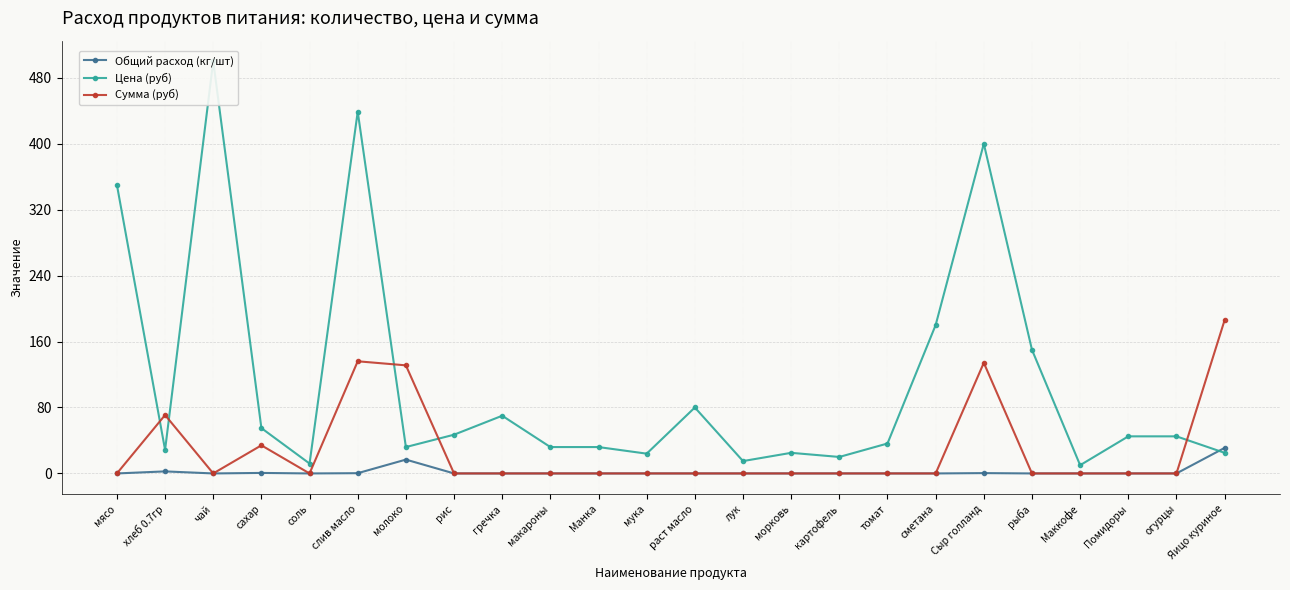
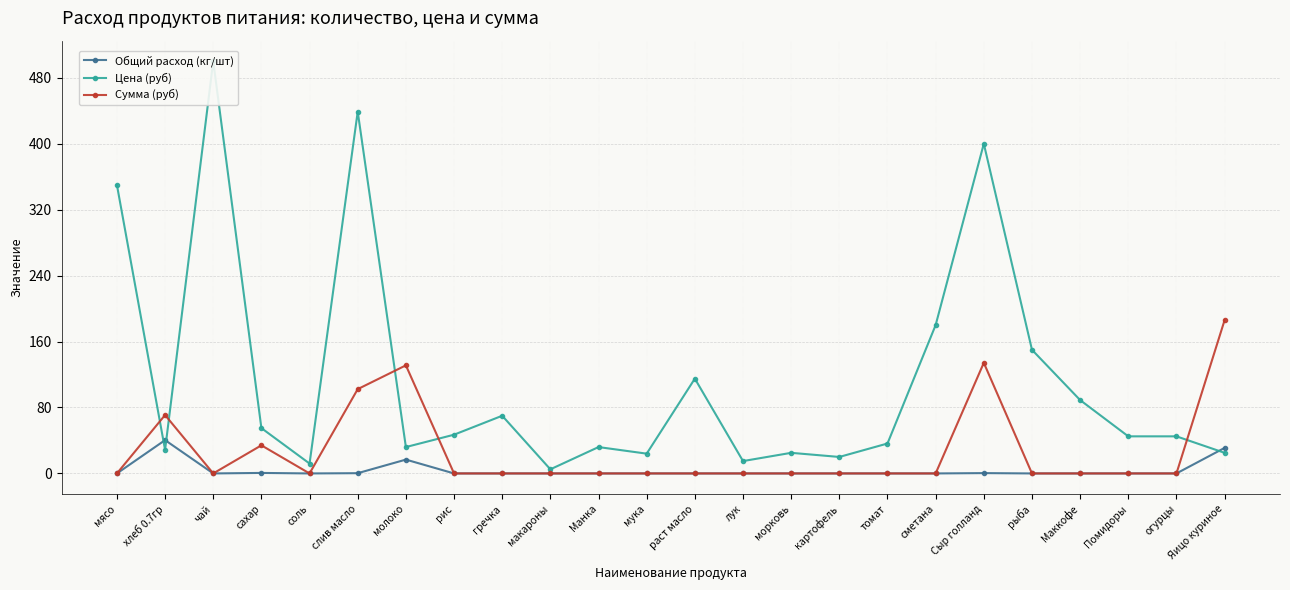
  {
    "Общий расход (кг/шт)": {
-     "хлеб 0.7гр": 0,
+     "хлеб 0.7гр": 40,
      "сахар": 0,
      "слив масло": 0,
      "молоко": 20,
      "Сыр голланд": 0,
      "Яицо куриное": 30
    },
    "Цена (руб)": {
      "мясо": 350,
      "хлеб 0.7гр": 30,
      "сахар": 60,
      "соль": 10,
      "слив масло": 440,
      "молоко": 30,
      "рис": 50,
      "гречка": 70,
-     "макароны": 30,
+     "макароны": 10,
      "Манка": 30,
      "мука": 20,
-     "раст масло": 80,
+     "раст масло": 120,
      "лук": 20,
      "морковь": 30,
      "картофель": 20,
      "томат": 40,
      "сметана": 180,
      "Сыр голланд": 400,
      "рыба": 150,
-     "Маккофе": 10,
+     "Маккофе": 90,
      "Помидоры": 50,
      "огурцы": 50,
      "Яицо куриное": 30
    },
    "Сумма (руб)": {
      "хлеб 0.7гр": 70,
      "сахар": 30,
-     "слив масло": 140,
+     "слив масло": 100,
      "молоко": 130,
      "Сыр голланд": 130,
      "Яицо куриное": 190
    }
  }
